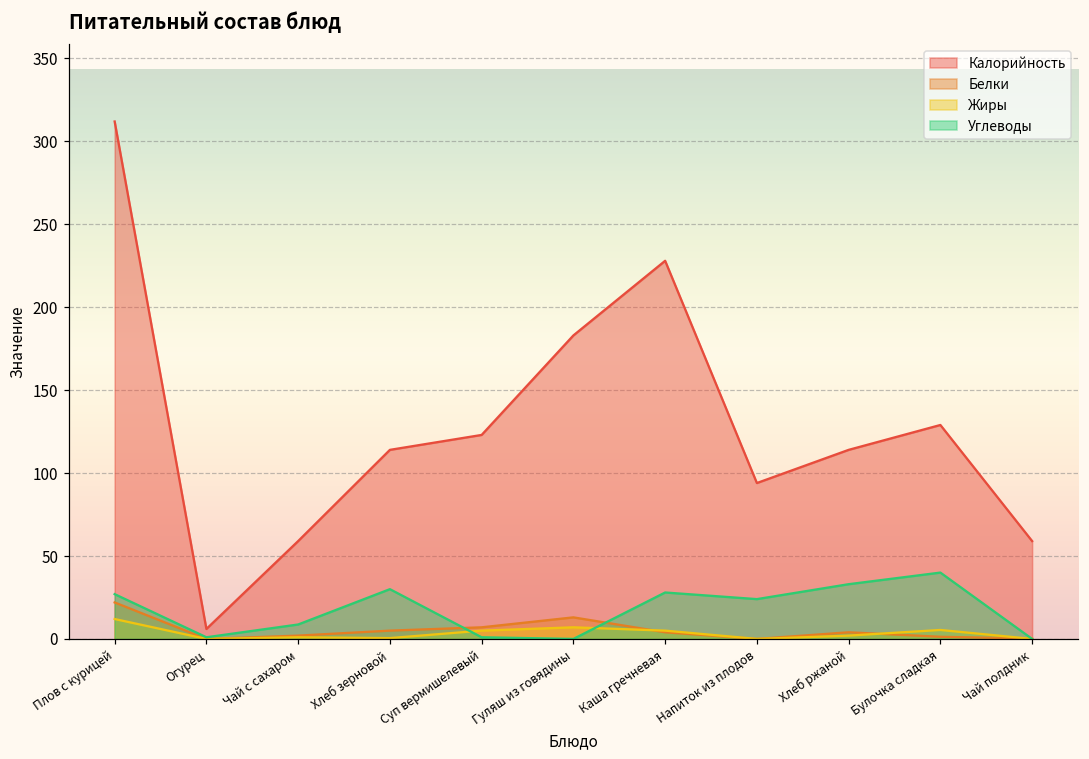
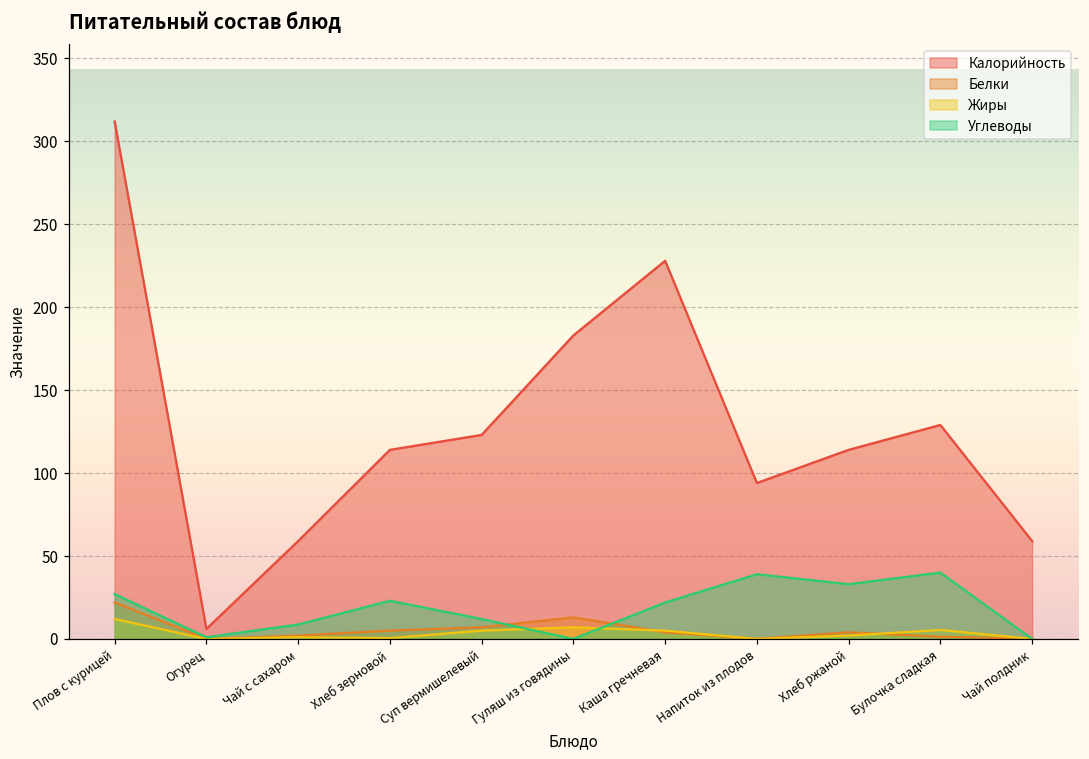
  {
    "Углеводы": {
      "Плов с курицей": 27,
      "Чай с сахаром": 9,
-     "Хлеб зерновой": 30,
-     "Суп вермишелевый": 1,
+     "Хлеб зерновой": 23,
+     "Суп вермишелевый": 12,
      "Гуляш из говядины": 0,
-     "Каша гречневая": 28,
-     "Напиток из плодов": 24,
+     "Каша гречневая": 22,
+     "Напиток из плодов": 39,
      "Хлеб ржаной": 33,
      "Булочка сладкая": 40
    }
  }
